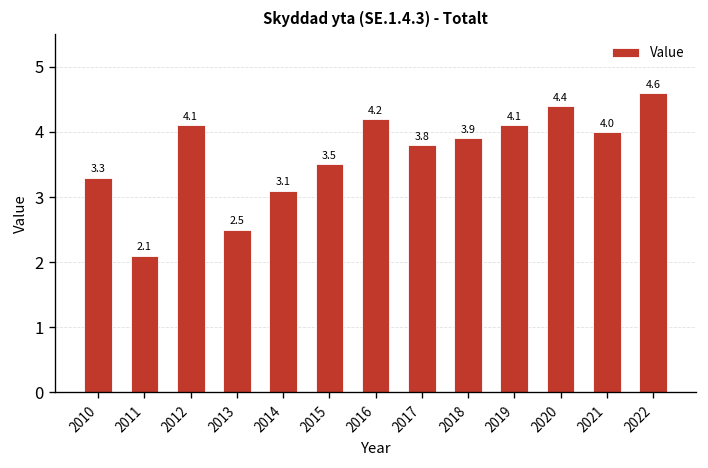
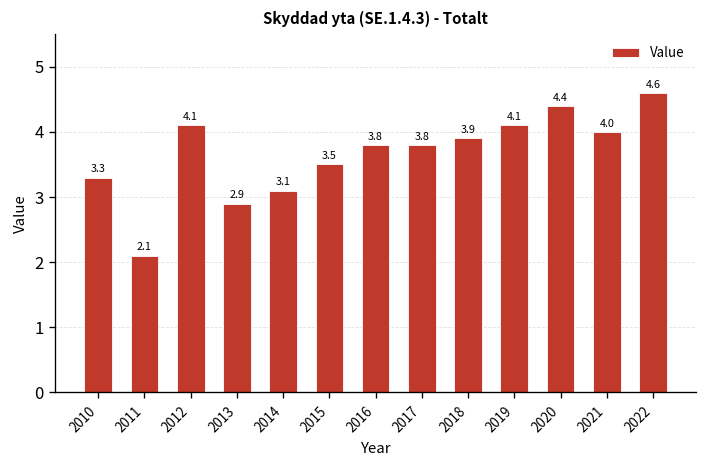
  {
    "2010": 3.3,
    "2011": 2.1,
    "2012": 4.1,
-   "2013": 2.5,
+   "2013": 2.9,
    "2014": 3.1,
    "2015": 3.5,
-   "2016": 4.2,
+   "2016": 3.8,
    "2017": 3.8,
    "2018": 3.9,
    "2019": 4.1,
    "2020": 4.4,
    "2021": 4.0,
    "2022": 4.6
  }
